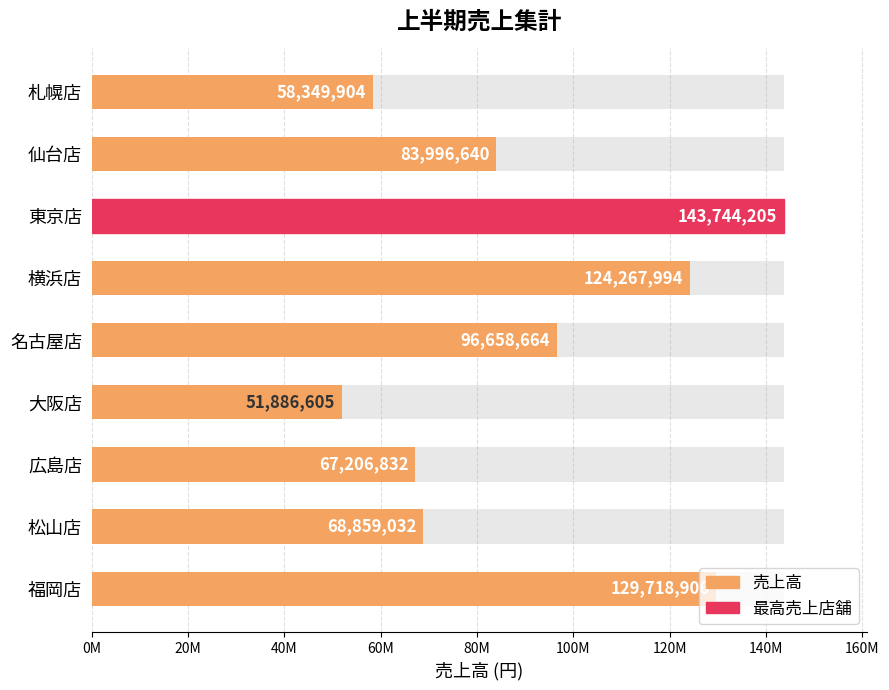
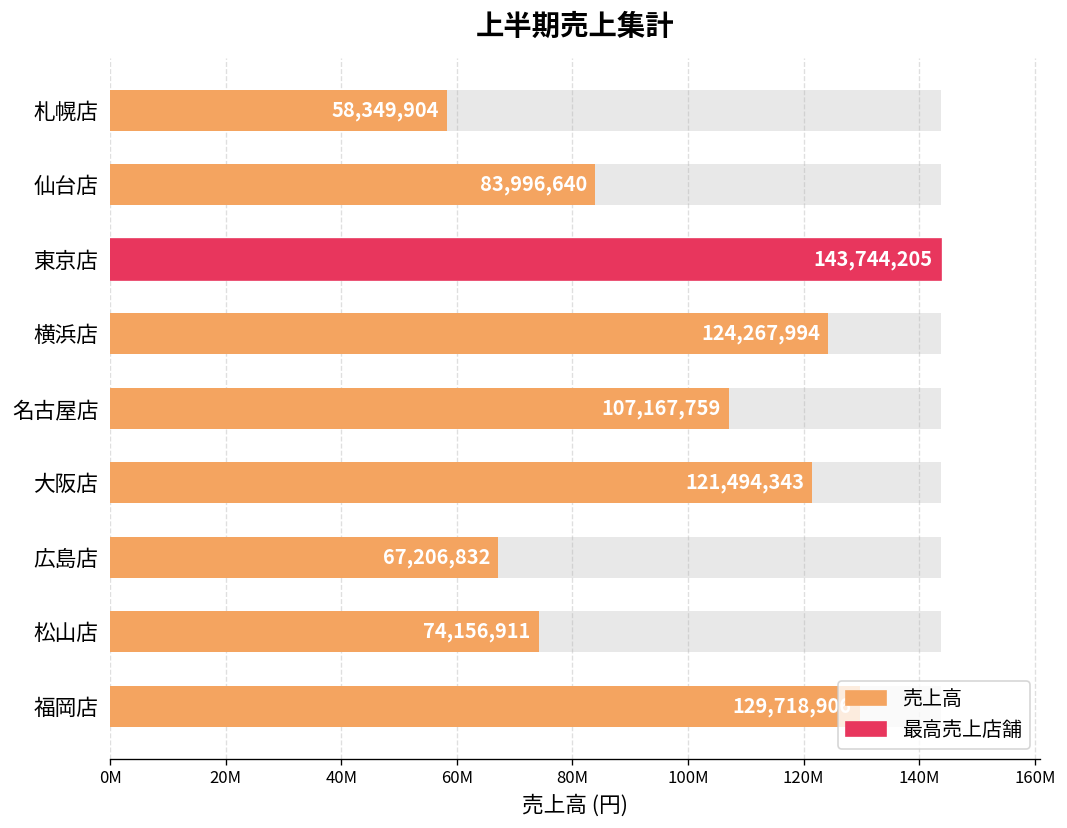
  {
    "売上高": {
      "東京店": "143,744,205",
-     "名古屋店": "96,658,664",
-     "大阪店": "51,886,605",
-     "松山店": "68,859,032"
+     "名古屋店": "107,167,759",
+     "大阪店": "121,494,343",
+     "松山店": "74,156,911"
    }
  }
